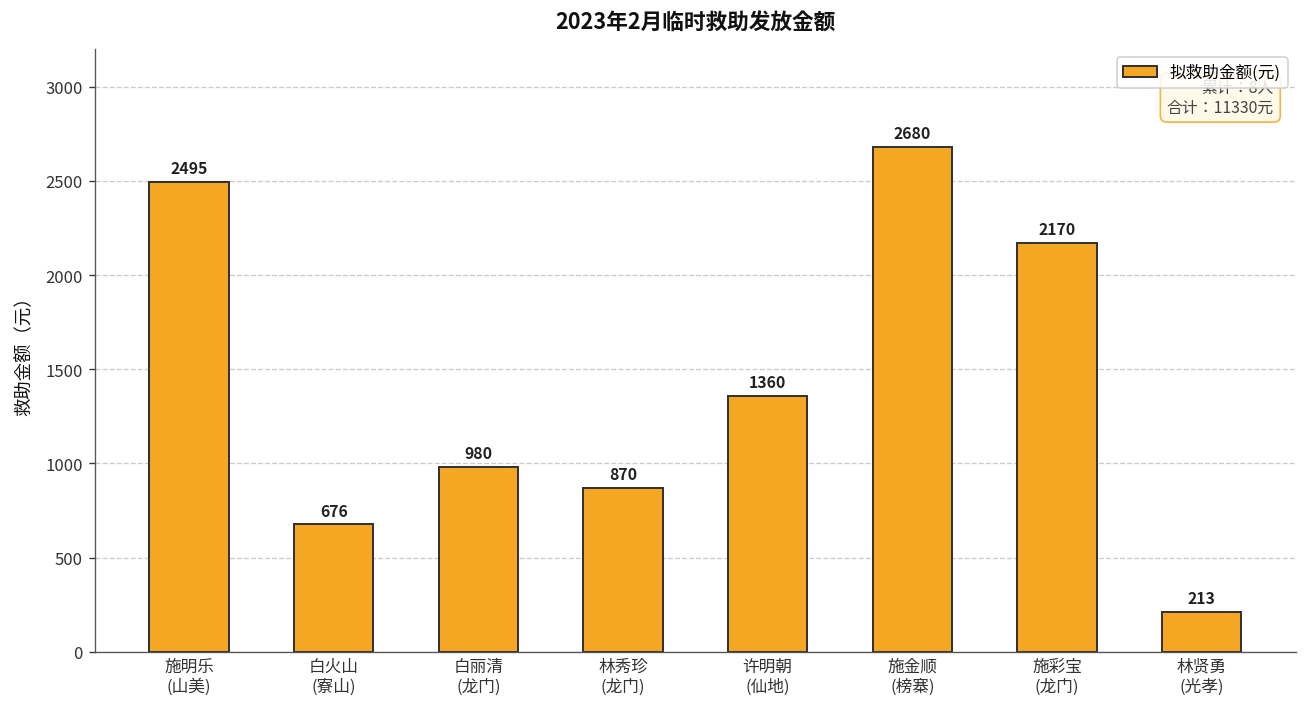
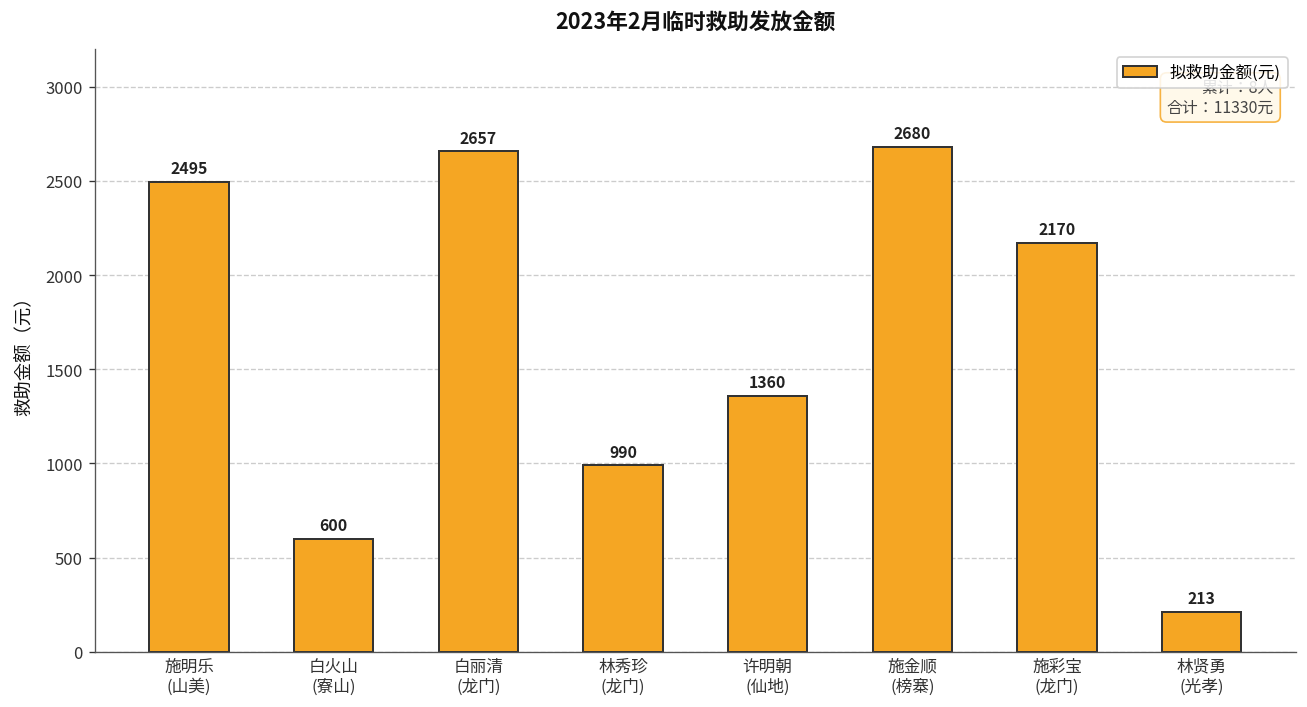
  {
    "施明乐 (山美)": 2495,
-   "白火山 (寮山)": 676,
-   "白丽清 (龙门)": 980,
-   "林秀珍 (龙门)": 870,
+   "白火山 (寮山)": 600,
+   "白丽清 (龙门)": 2657,
+   "林秀珍 (龙门)": 990,
    "许明朝 (仙地)": 1360,
    "施金顺 (榜寨)": 2680,
    "施彩宝 (龙门)": 2170,
    "林贤勇 (光孝)": 213
  }
